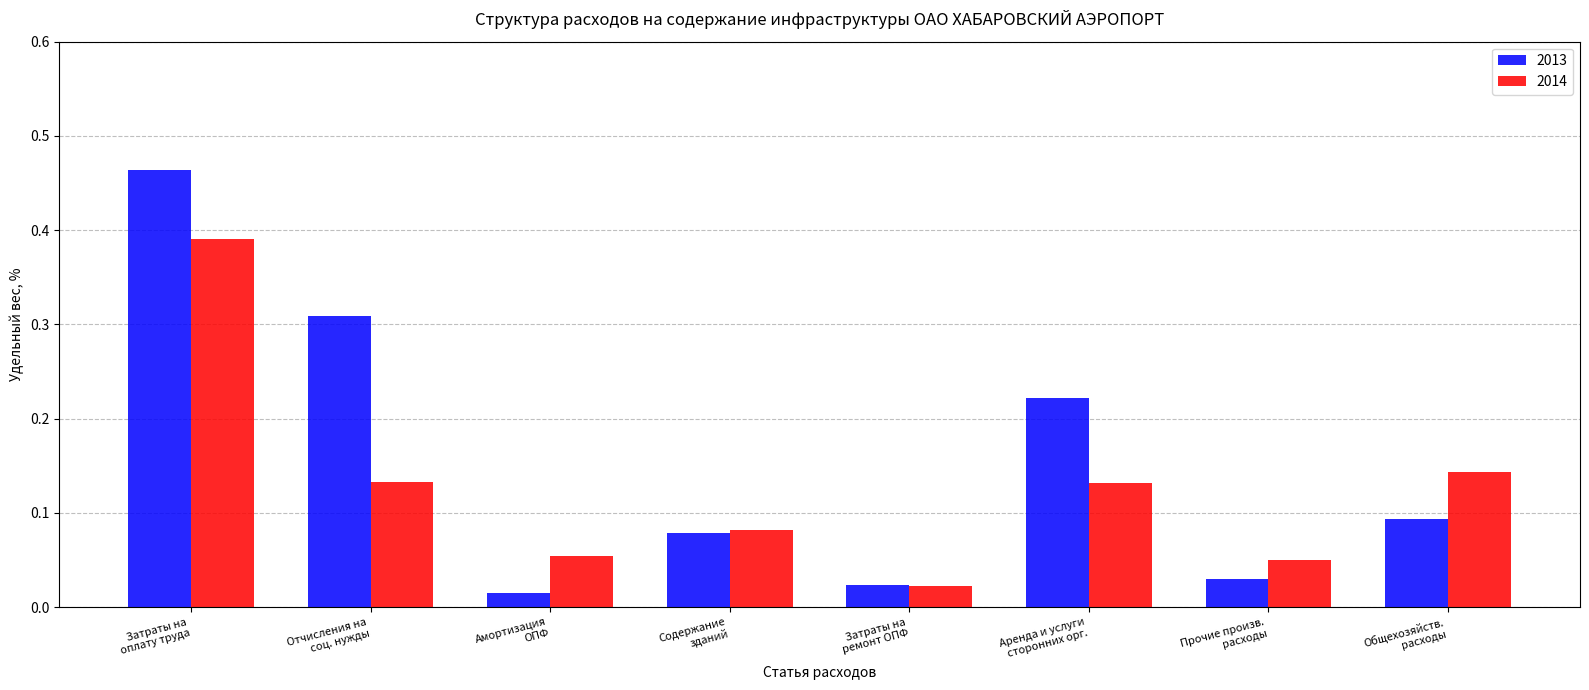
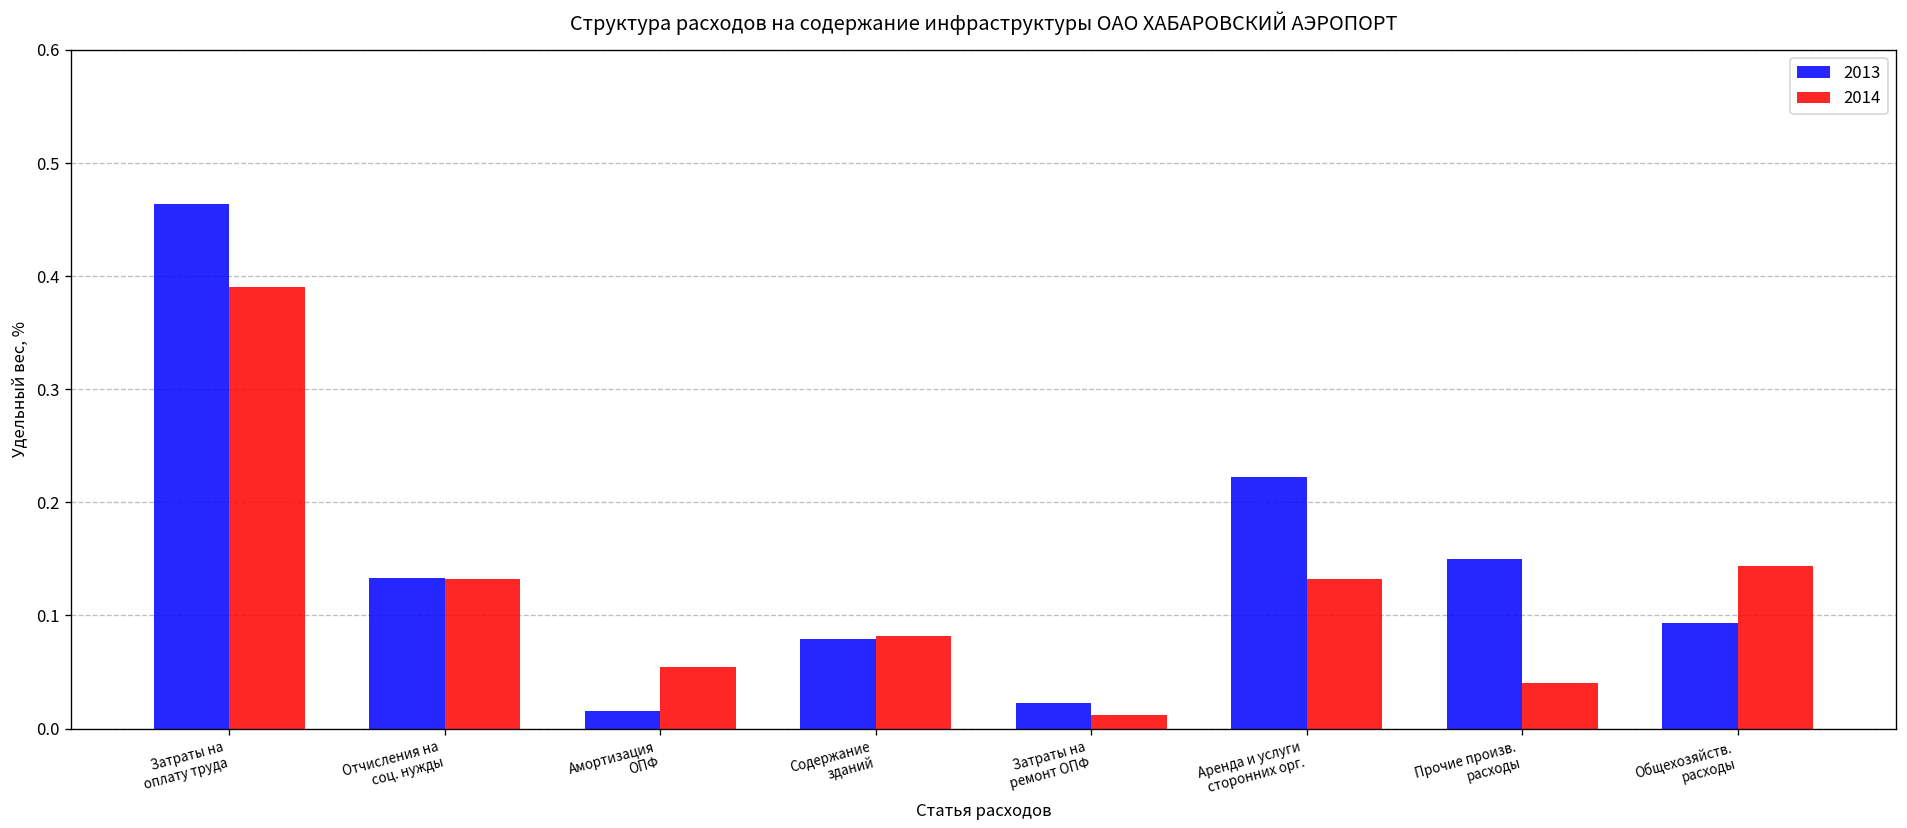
  {
    "2013": {
      "Затраты на оплату труда": 0.46,
-     "Отчисления на соц. нужды": 0.31,
+     "Отчисления на соц. нужды": 0.13,
      "Амортизация ОПФ": 0.02,
      "Содержание зданий": 0.08,
      "Затраты на ремонт ОПФ": 0.02,
      "Аренда и услуги сторонних орг.": 0.22,
-     "Прочие произв. расходы": 0.03,
+     "Прочие произв. расходы": 0.15,
      "Общехозяйств. расходы": 0.09
    },
    "2014": {
      "Затраты на оплату труда": 0.39,
      "Отчисления на соц. нужды": 0.13,
      "Амортизация ОПФ": 0.05,
      "Содержание зданий": 0.08,
-     "Затраты на ремонт ОПФ": 0.02,
+     "Затраты на ремонт ОПФ": 0.01,
      "Аренда и услуги сторонних орг.": 0.13,
-     "Прочие произв. расходы": 0.05,
+     "Прочие произв. расходы": 0.04,
      "Общехозяйств. расходы": 0.14
    }
  }
